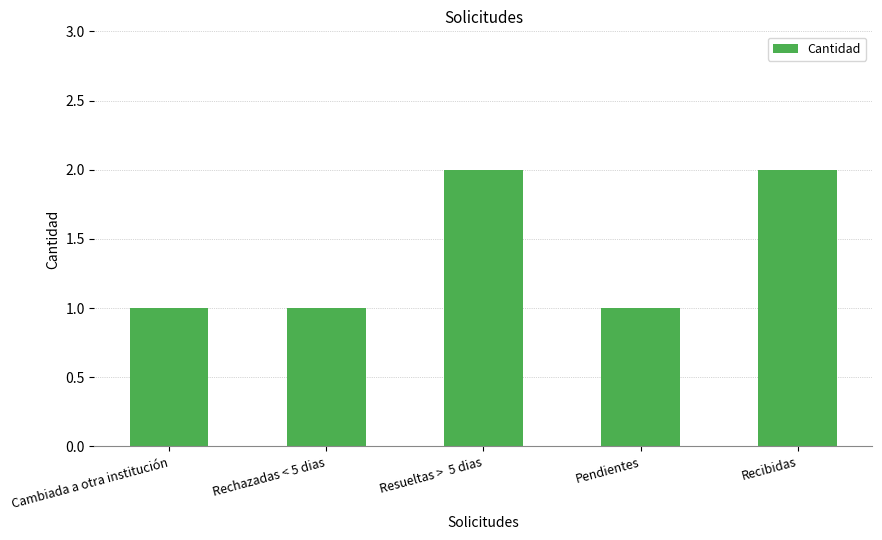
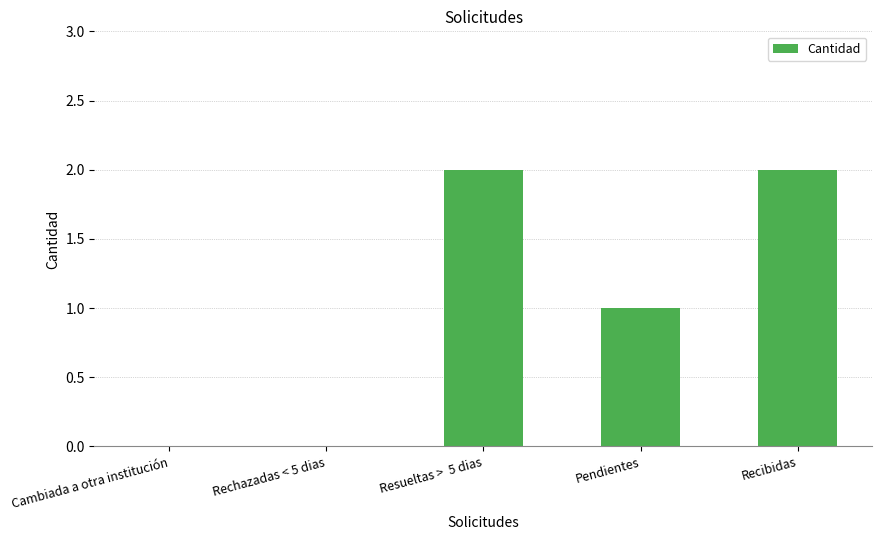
  {
-   "Cambiada a otra institución": 1,
-   "Rechazadas < 5 dias": 1,
+   "Cambiada a otra institución": 0,
+   "Rechazadas < 5 dias": 0,
    "Resueltas > 5 dias": 2,
    "Pendientes": 1,
    "Recibidas": 2
  }
